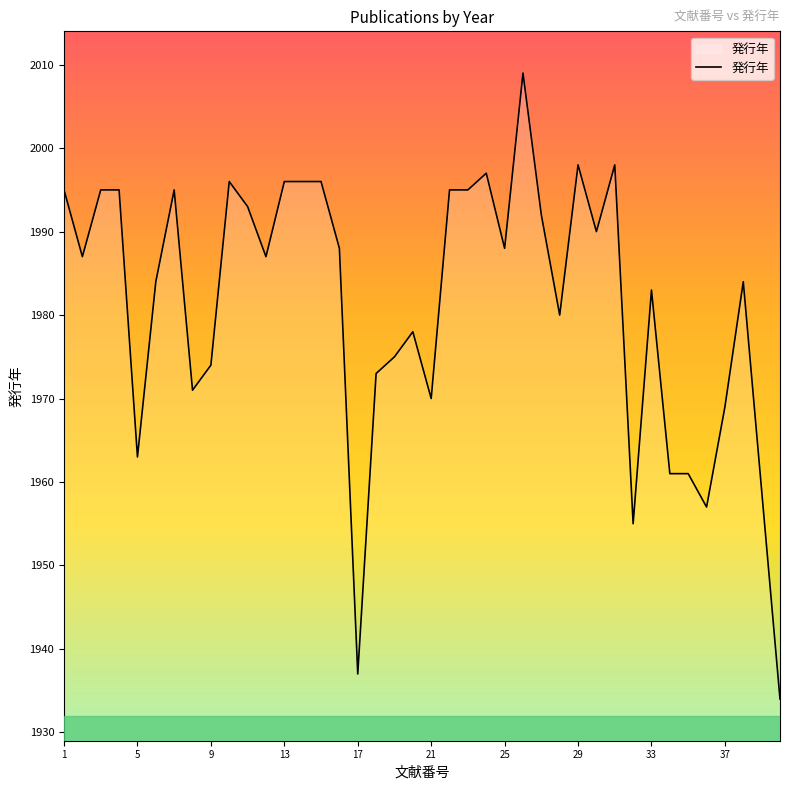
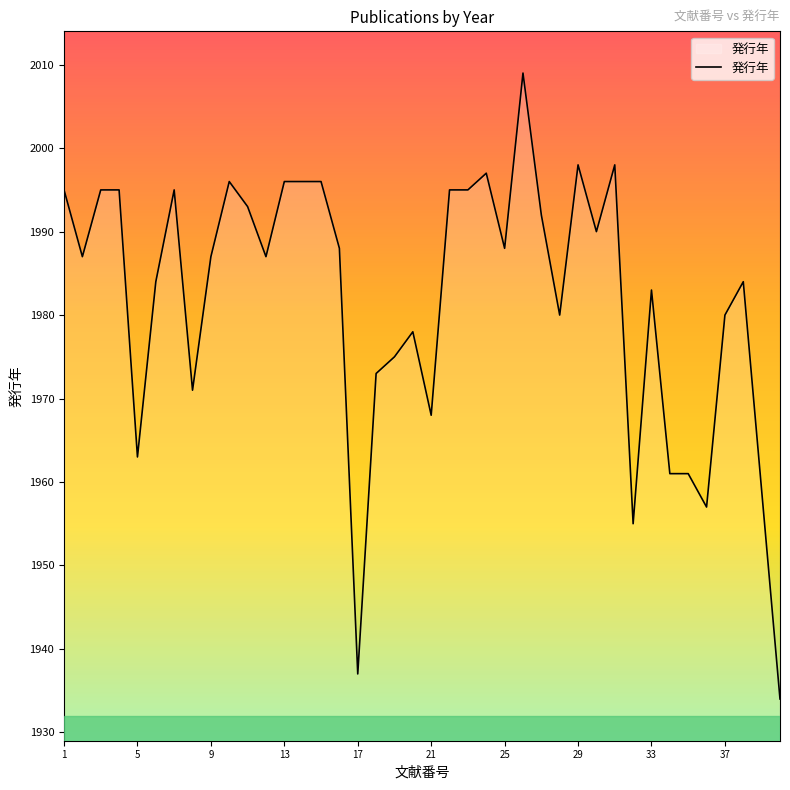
  {
    "1": 1995,
    "5": 1963,
-   "9": 1974,
+   "9": 1987,
    "13": 1996,
    "17": 1937,
-   "21": 1970,
+   "21": 1968,
    "25": 1988,
    "29": 1998,
    "33": 1983,
-   "37": 1969
+   "37": 1980
  }
